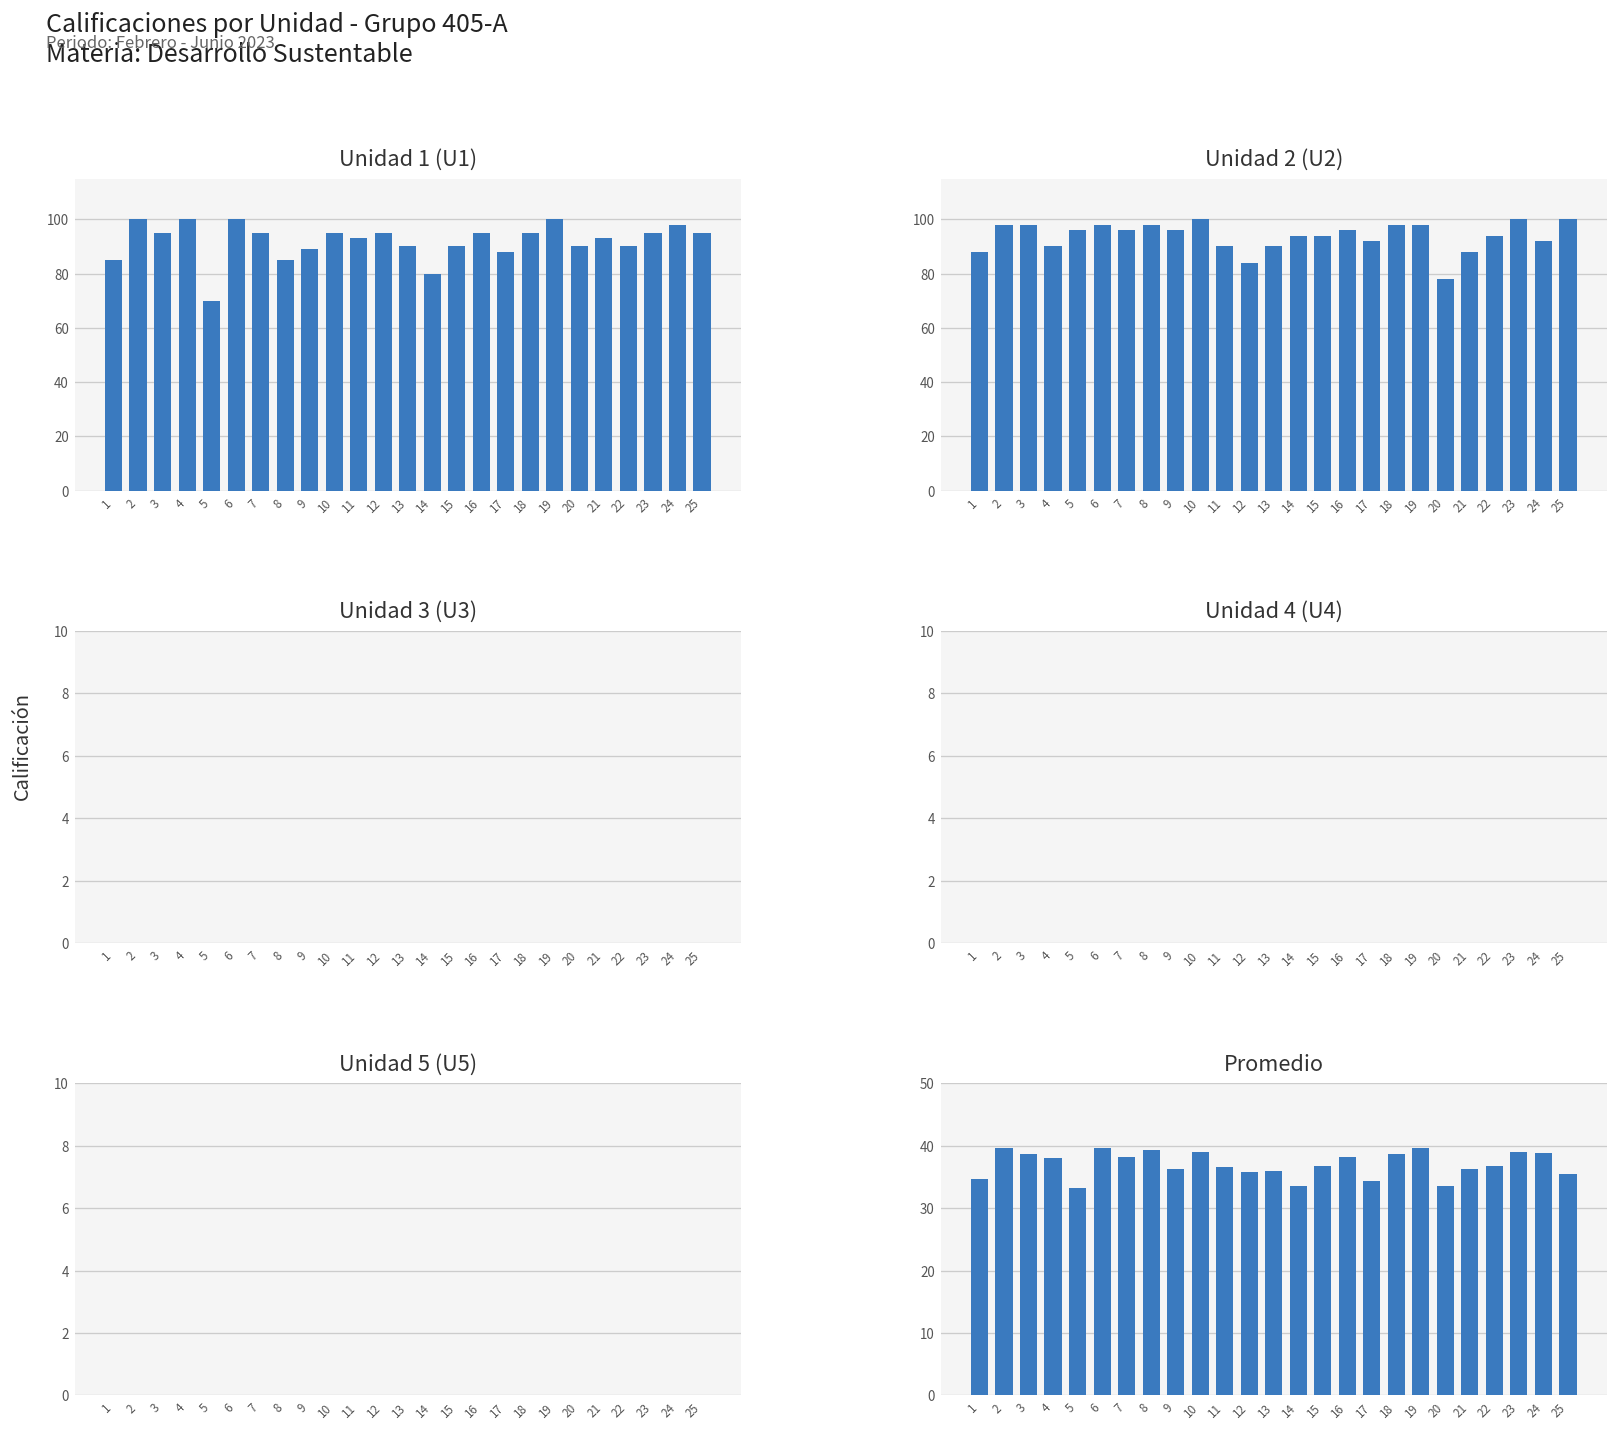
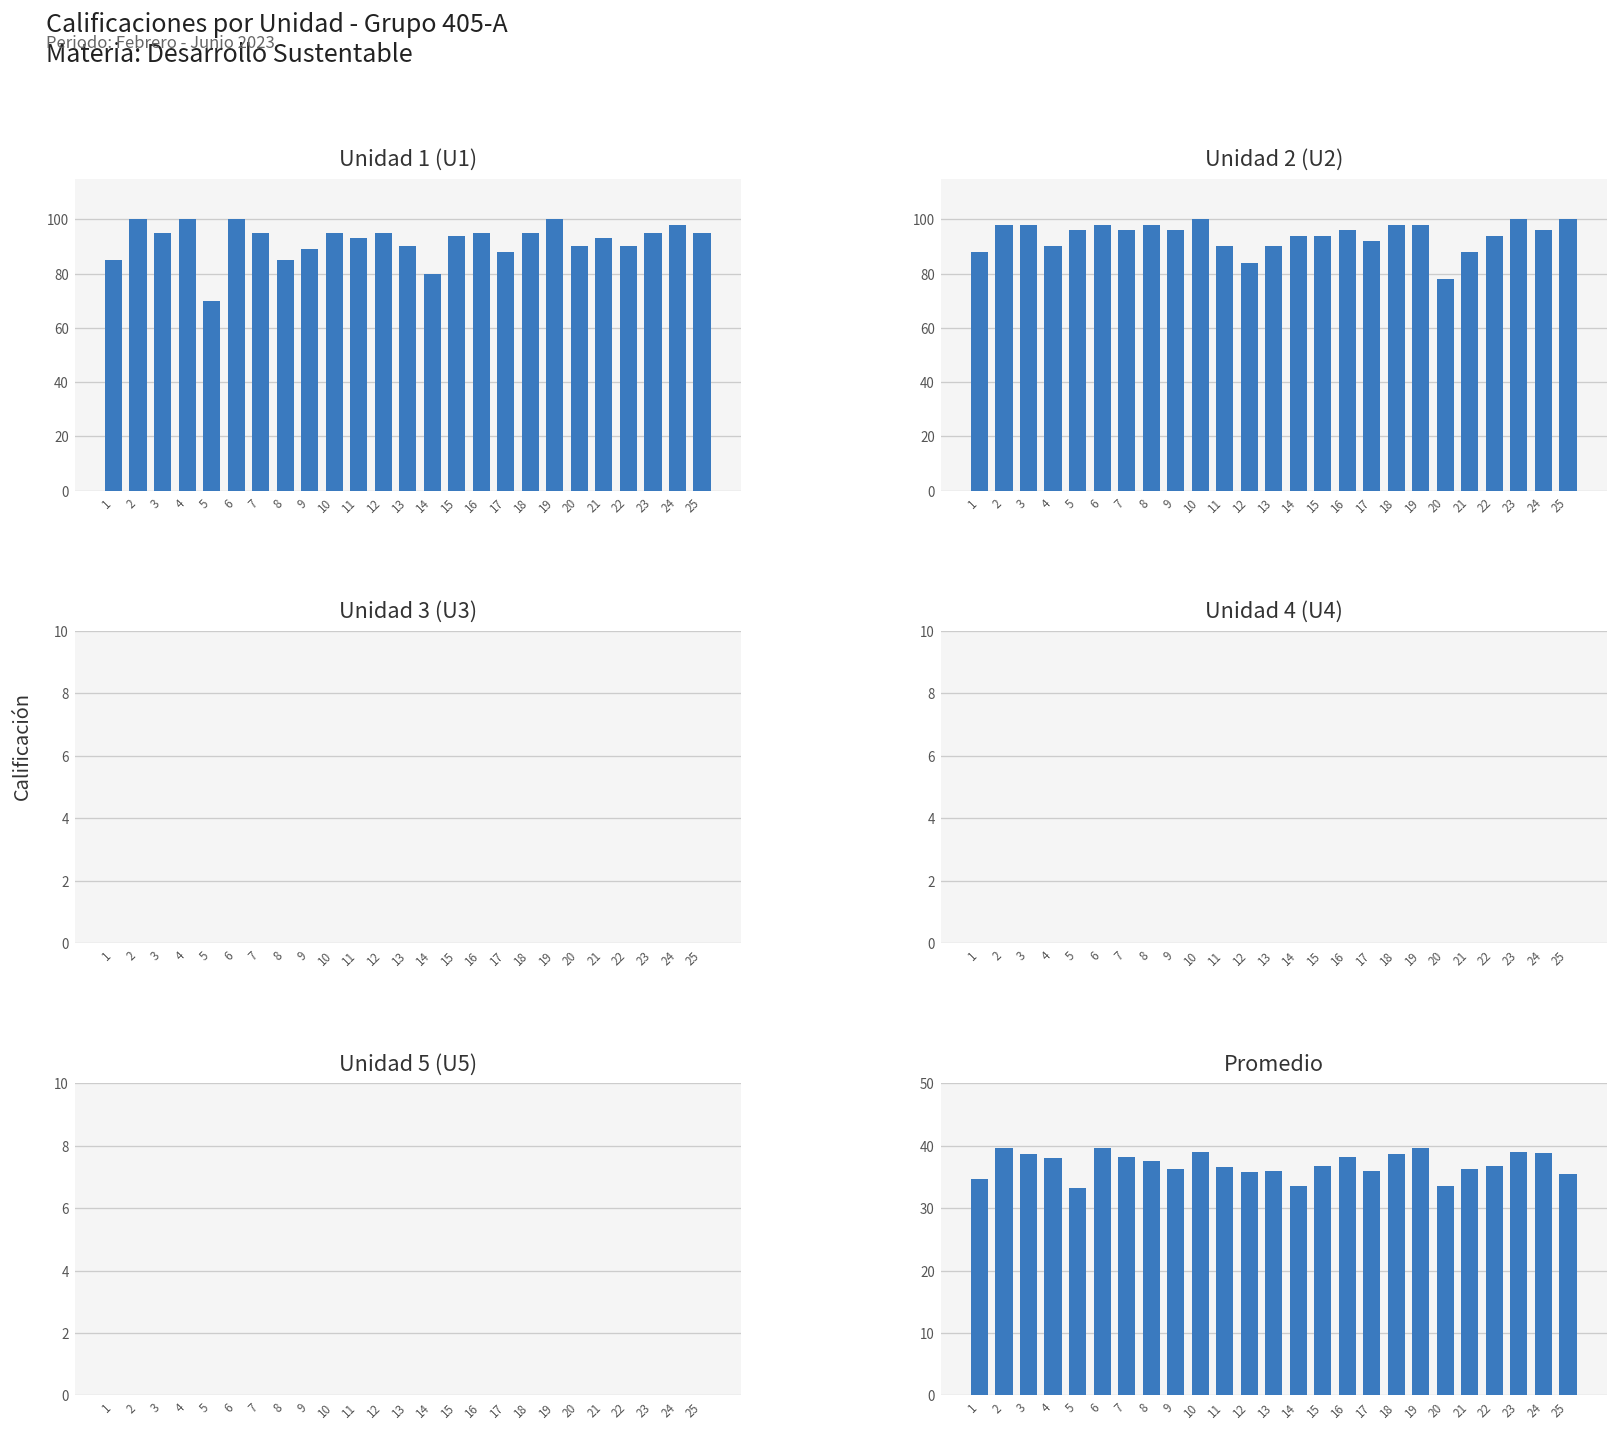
  {
    "Unidad 1 (U1)": {
      "1": 85,
      "2": 100,
      "3": 95,
      "4": 100,
      "5": 70,
      "6": 100,
      "7": 95,
      "8": 85,
      "9": 89,
      "10": 95,
      "11": 93,
      "12": 95,
      "13": 90,
      "14": 80,
-     "15": 90,
+     "15": 94,
      "16": 95,
      "17": 88,
      "18": 95,
      "19": 100,
      "20": 90,
      "21": 93,
      "22": 90,
      "23": 95,
      "24": 98,
      "25": 95
    },
    "Unidad 2 (U2)": {
      "1": 88,
      "2": 98,
      "3": 98,
      "4": 90,
      "5": 96,
      "6": 98,
      "7": 96,
      "8": 98,
      "9": 96,
      "10": 100,
      "11": 90,
      "12": 84,
      "13": 90,
      "14": 94,
      "15": 94,
      "16": 96,
      "17": 92,
      "18": 98,
      "19": 98,
      "20": 78,
      "21": 88,
      "22": 94,
      "23": 100,
-     "24": 92,
+     "24": 96,
      "25": 100
    },
    "Unidad 3 (U3)": {
      "1": 0.0,
      "2": 0.0,
      "3": 0.0,
      "4": 0.0,
      "5": 0.0,
      "6": 0.0,
      "7": 0.0,
      "8": 0.0,
      "9": 0.0,
      "10": 0.0,
      "11": 0.0,
      "12": 0.0,
      "13": 0.0,
      "14": 0.0,
      "15": 0.0,
      "16": 0.0,
      "17": 0.0,
      "18": 0.0,
      "19": 0.0,
      "20": 0.0,
      "21": 0.0,
      "22": 0.0,
      "23": 0.0,
      "24": 0.0,
      "25": 0.0
    },
    "Unidad 4 (U4)": {
      "1": 0.0,
      "2": 0.0,
      "3": 0.0,
      "4": 0.0,
      "5": 0.0,
      "6": 0.0,
      "7": 0.0,
      "8": 0.0,
      "9": 0.0,
      "10": 0.0,
      "11": 0.0,
      "12": 0.0,
      "13": 0.0,
      "14": 0.0,
      "15": 0.0,
      "16": 0.0,
      "17": 0.0,
      "18": 0.0,
      "19": 0.0,
      "20": 0.0,
      "21": 0.0,
      "22": 0.0,
      "23": 0.0,
      "24": 0.0,
      "25": 0.0
    },
    "Unidad 5 (U5)": {
      "1": 0.0,
      "2": 0.0,
      "3": 0.0,
      "4": 0.0,
      "5": 0.0,
      "6": 0.0,
      "7": 0.0,
      "8": 0.0,
      "9": 0.0,
      "10": 0.0,
      "11": 0.0,
      "12": 0.0,
      "13": 0.0,
      "14": 0.0,
      "15": 0.0,
      "16": 0.0,
      "17": 0.0,
      "18": 0.0,
      "19": 0.0,
      "20": 0.0,
      "21": 0.0,
      "22": 0.0,
      "23": 0.0,
      "24": 0.0,
      "25": 0.0
    },
    "Promedio": {
      "1": 35,
      "2": 40,
      "3": 39,
      "4": 38,
      "5": 33,
      "6": 40,
      "7": 38,
-     "8": 39,
+     "8": 38,
      "9": 36,
      "10": 39,
      "11": 37,
      "12": 36,
      "13": 36,
      "14": 34,
      "15": 37,
      "16": 38,
-     "17": 34,
+     "17": 36,
      "18": 39,
      "19": 40,
      "20": 34,
      "21": 36,
      "22": 37,
      "23": 39,
      "24": 39,
      "25": 35
    }
  }
